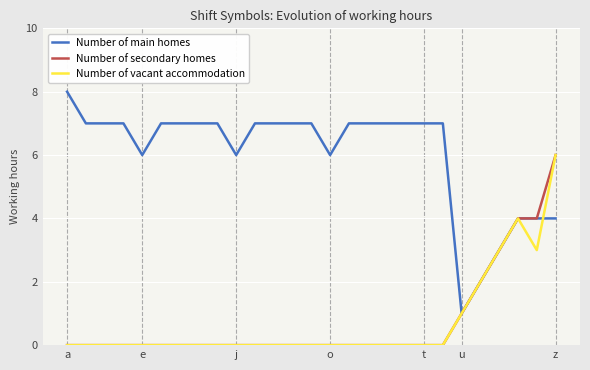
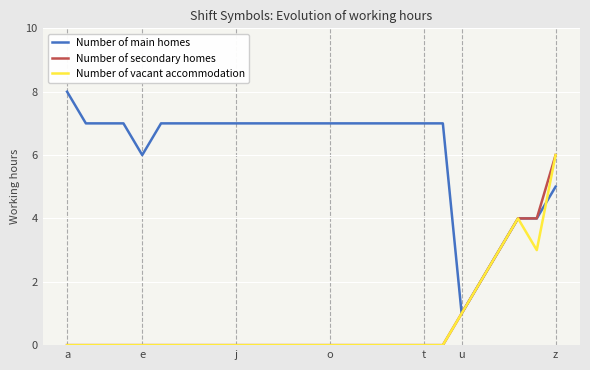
  {
    "Number of main homes": {
      "a": 8,
      "e": 6,
-     "j": 6,
-     "o": 6,
+     "j": 7,
+     "o": 7,
      "t": 7,
-     "z": 4
+     "z": 5
    }
  }
